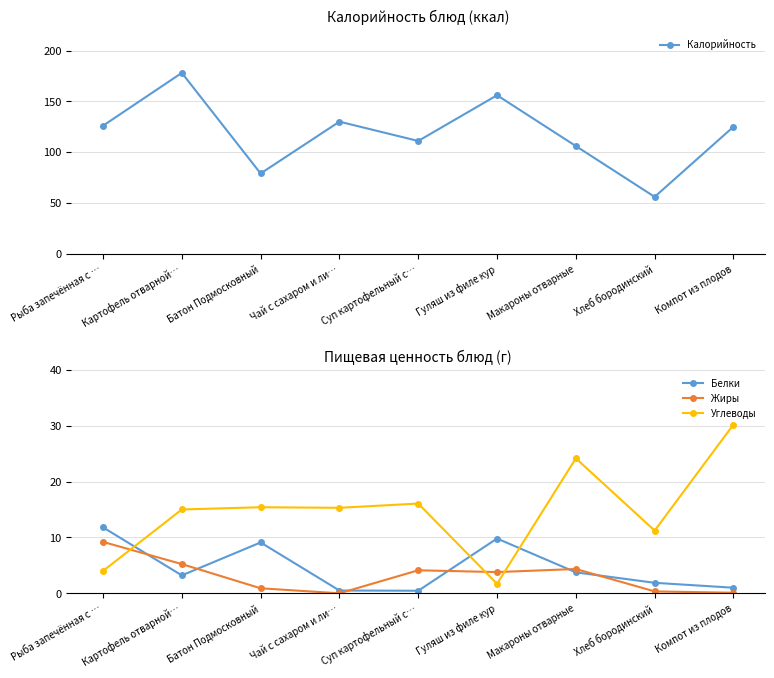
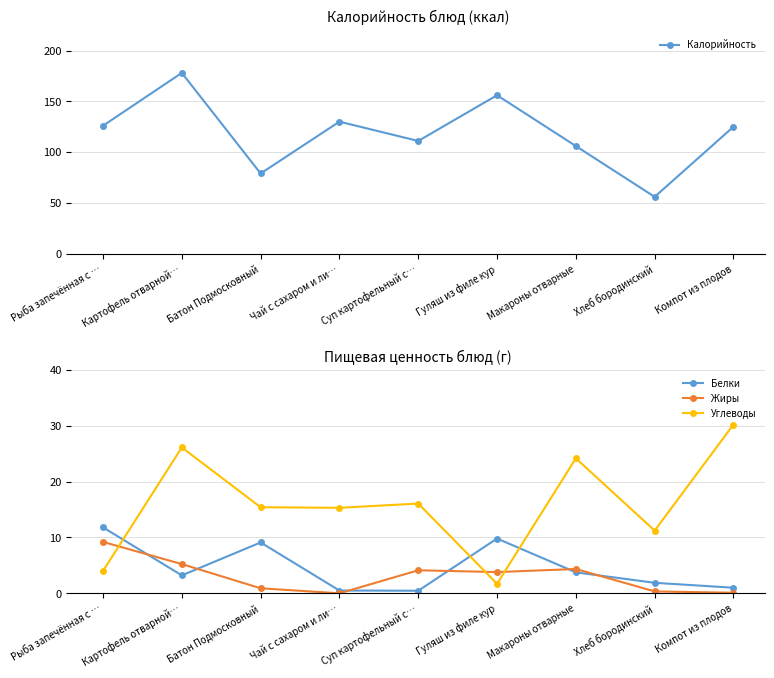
  {
    "Калорийность блюд (ккал)": {
      "Рыба запечённая с …": 126,
      "Картофель отварной…": 178,
      "Батон Подмосковный": 79,
      "Чай с сахаром и ли…": 130,
      "Суп картофельный с…": 111,
      "Гуляш из филе кур": 156,
      "Макароны отварные": 106,
      "Хлеб бородинский": 56,
      "Компот из плодов": 125
    },
    "Пищевая ценность блюд (г)": {
      "Белки": {
        "Рыба запечённая с …": 12,
        "Картофель отварной…": 3,
        "Батон Подмосковный": 9,
        "Чай с сахаром и ли…": 1,
        "Суп картофельный с…": 0,
        "Гуляш из филе кур": 10,
        "Макароны отварные": 4,
        "Хлеб бородинский": 2,
        "Компот из плодов": 1
      },
      "Жиры": {
        "Рыба запечённая с …": 9,
        "Картофель отварной…": 5,
        "Батон Подмосковный": 1,
        "Чай с сахаром и ли…": 0,
        "Суп картофельный с…": 4,
        "Гуляш из филе кур": 4,
        "Макароны отварные": 4,
        "Хлеб бородинский": 0,
        "Компот из плодов": 0
      },
      "Углеводы": {
        "Рыба запечённая с …": 4,
-       "Картофель отварной…": 15,
+       "Картофель отварной…": 26,
        "Батон Подмосковный": 15,
        "Чай с сахаром и ли…": 15,
        "Суп картофельный с…": 16,
        "Гуляш из филе кур": 2,
        "Макароны отварные": 24,
        "Хлеб бородинский": 11,
        "Компот из плодов": 30
      }
    }
  }
